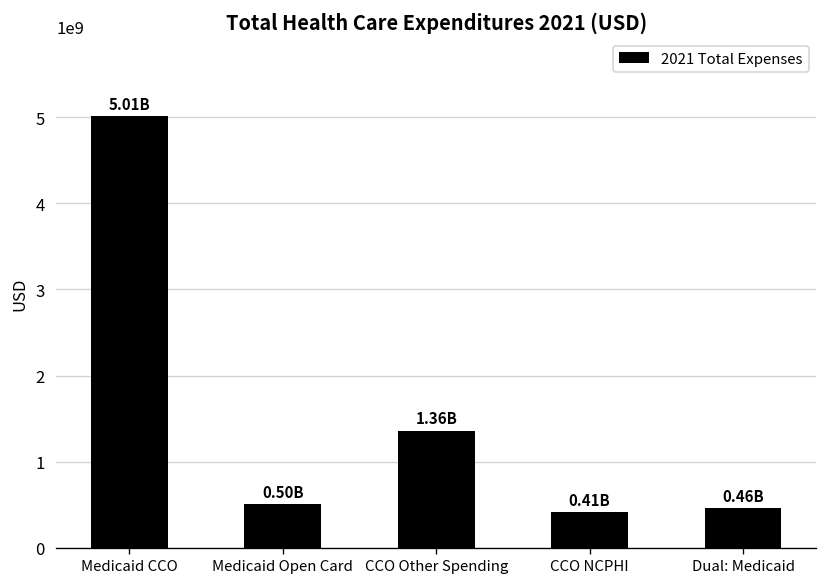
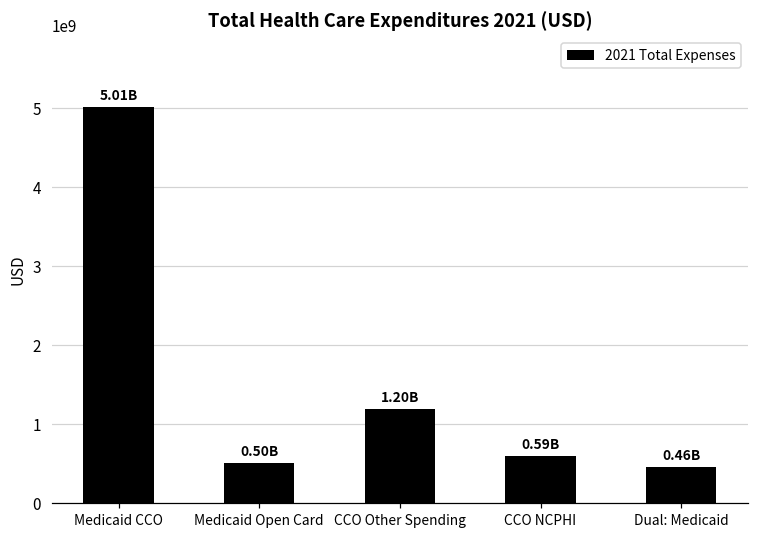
  {
    "Medicaid CCO": "5.01B",
    "Medicaid Open Card": "0.50B",
-   "CCO Other Spending": "1.36B",
-   "CCO NCPHI": "0.41B",
+   "CCO Other Spending": "1.20B",
+   "CCO NCPHI": "0.59B",
    "Dual: Medicaid": "0.46B"
  }
